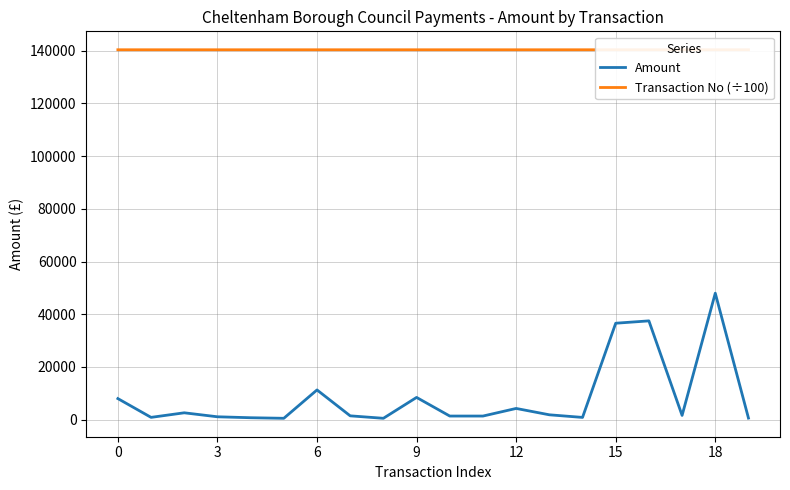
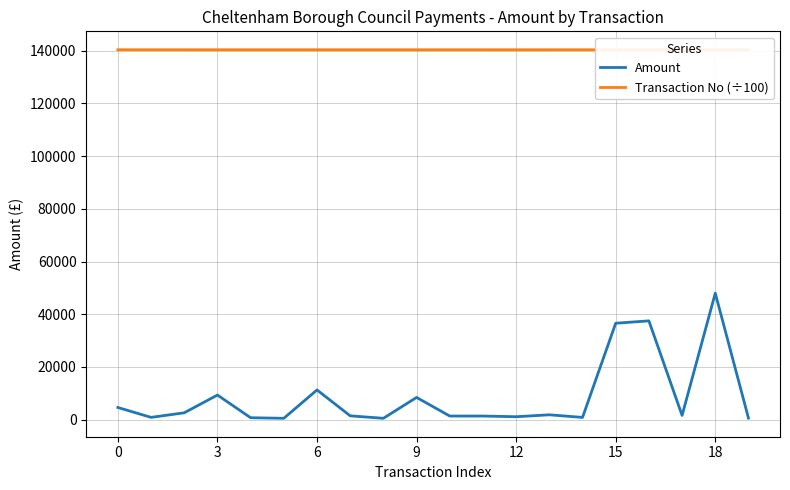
  {
    "Amount": {
-     "0": 8000,
-     "3": 1000,
+     "0": 5000,
+     "3": 9000,
      "6": 11000,
      "9": 8000,
-     "12": 4000,
+     "12": 1000,
      "15": 37000,
      "18": 48000
    },
    "Transaction No (÷100)": {
      "0": 140000,
      "3": 140000,
      "6": 140000,
      "9": 140000,
      "12": 140000
    }
  }
